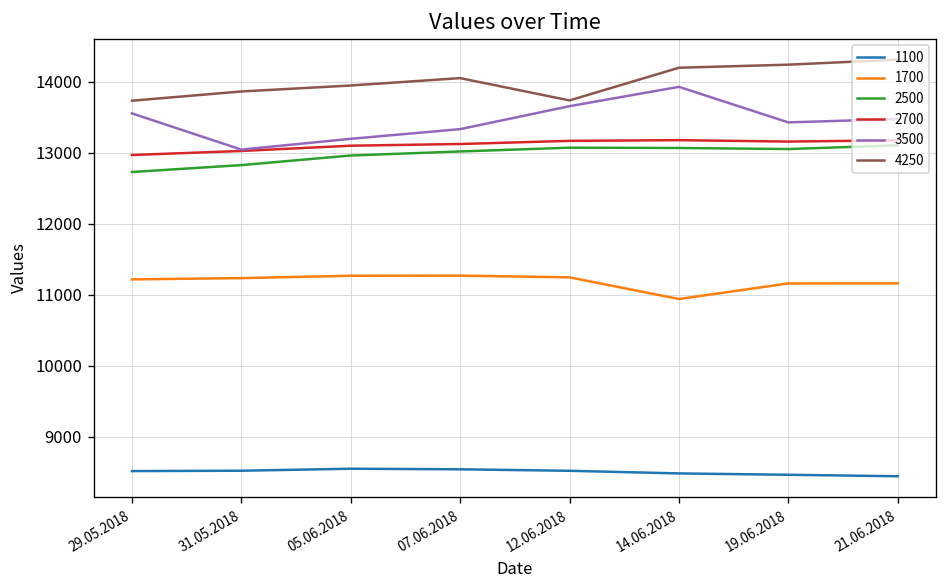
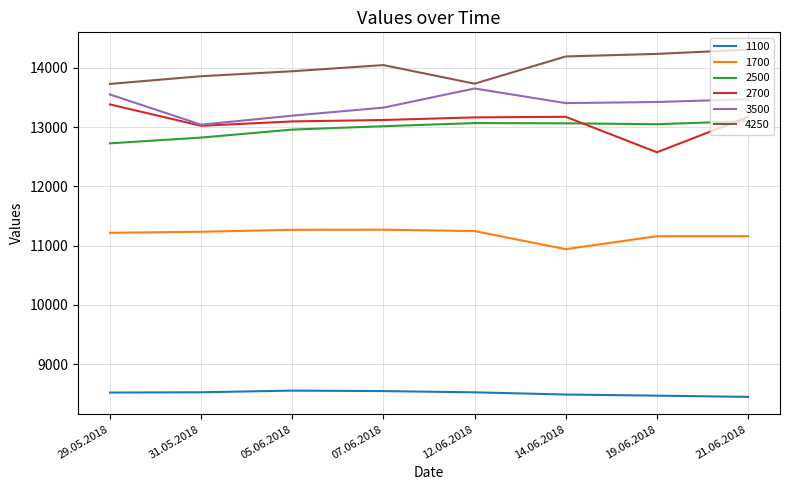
  {
    "1100": {
      "29.05.2018": 8500,
      "31.05.2018": 8500,
      "05.06.2018": 8600,
      "07.06.2018": 8500,
      "12.06.2018": 8500,
      "14.06.2018": 8500,
      "19.06.2018": 8500,
      "21.06.2018": 8400
    },
    "1700": {
      "29.05.2018": 11200,
      "31.05.2018": 11200,
      "05.06.2018": 11300,
      "07.06.2018": 11300,
      "12.06.2018": 11200,
      "14.06.2018": 10900,
      "19.06.2018": 11200,
      "21.06.2018": 11200
    },
    "2500": {
      "29.05.2018": 12700,
      "31.05.2018": 12800,
      "05.06.2018": 13000,
      "07.06.2018": 13000,
      "12.06.2018": 13100,
      "14.06.2018": 13100,
      "19.06.2018": 13100
    },
    "2700": {
-     "29.05.2018": 13000,
+     "29.05.2018": 13400,
      "05.06.2018": 13100,
      "07.06.2018": 13100,
      "12.06.2018": 13200,
      "14.06.2018": 13200,
-     "19.06.2018": 13200
+     "19.06.2018": 12600
    },
    "3500": {
      "29.05.2018": 13600,
      "05.06.2018": 13200,
      "07.06.2018": 13300,
      "12.06.2018": 13700,
-     "14.06.2018": 13900,
+     "14.06.2018": 13400,
      "19.06.2018": 13400
    },
    "4250": {
      "29.05.2018": 13700,
      "31.05.2018": 13900,
      "05.06.2018": 13900,
      "07.06.2018": 14000,
      "12.06.2018": 13700,
      "14.06.2018": 14200,
      "19.06.2018": 14200
    }
  }
